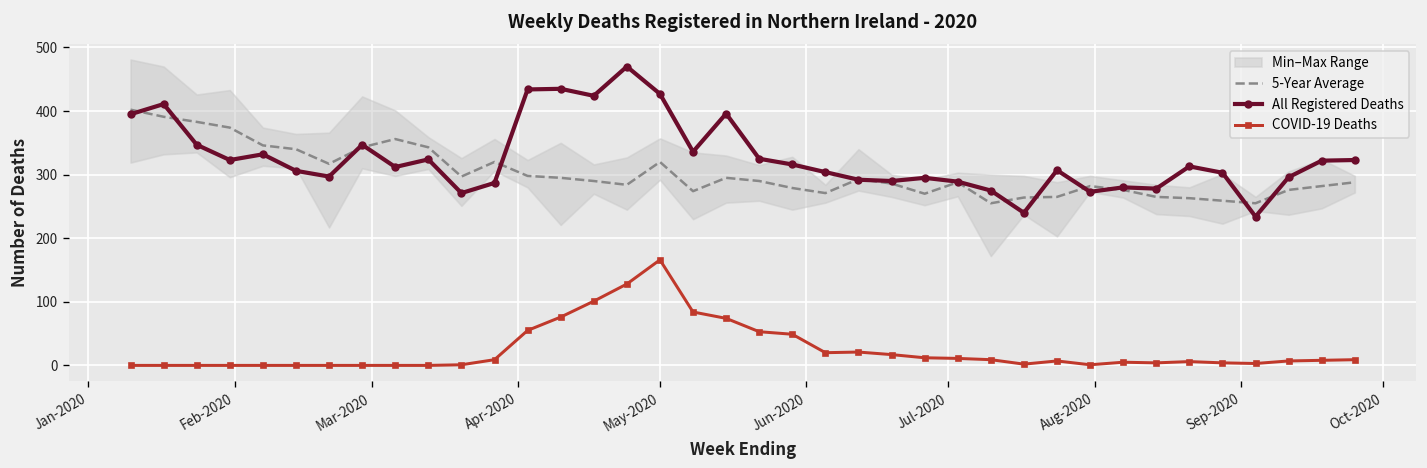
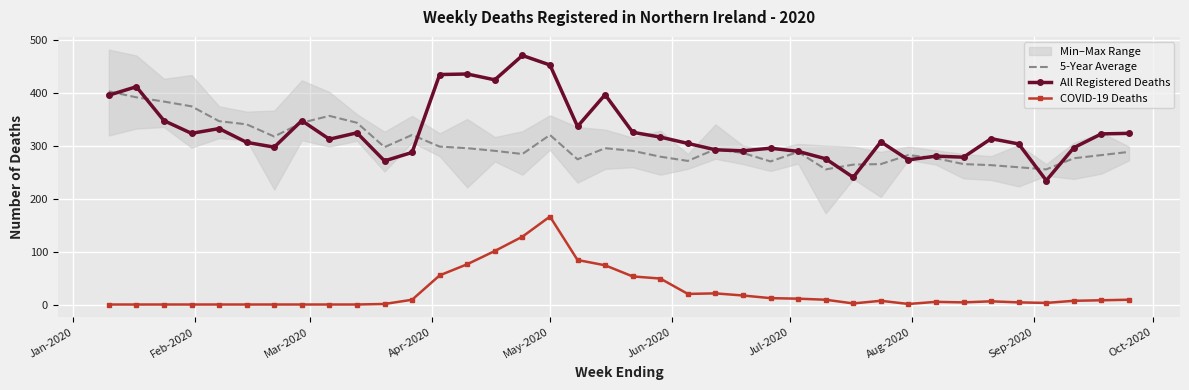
  {
    "5-Year Average": {
      "May-2020": 320
    },
    "All Registered Deaths": {
-     "May-2020": 430
+     "May-2020": 450
    },
    "COVID-19 Deaths": {
      "May-2020": 170
    }
  }
